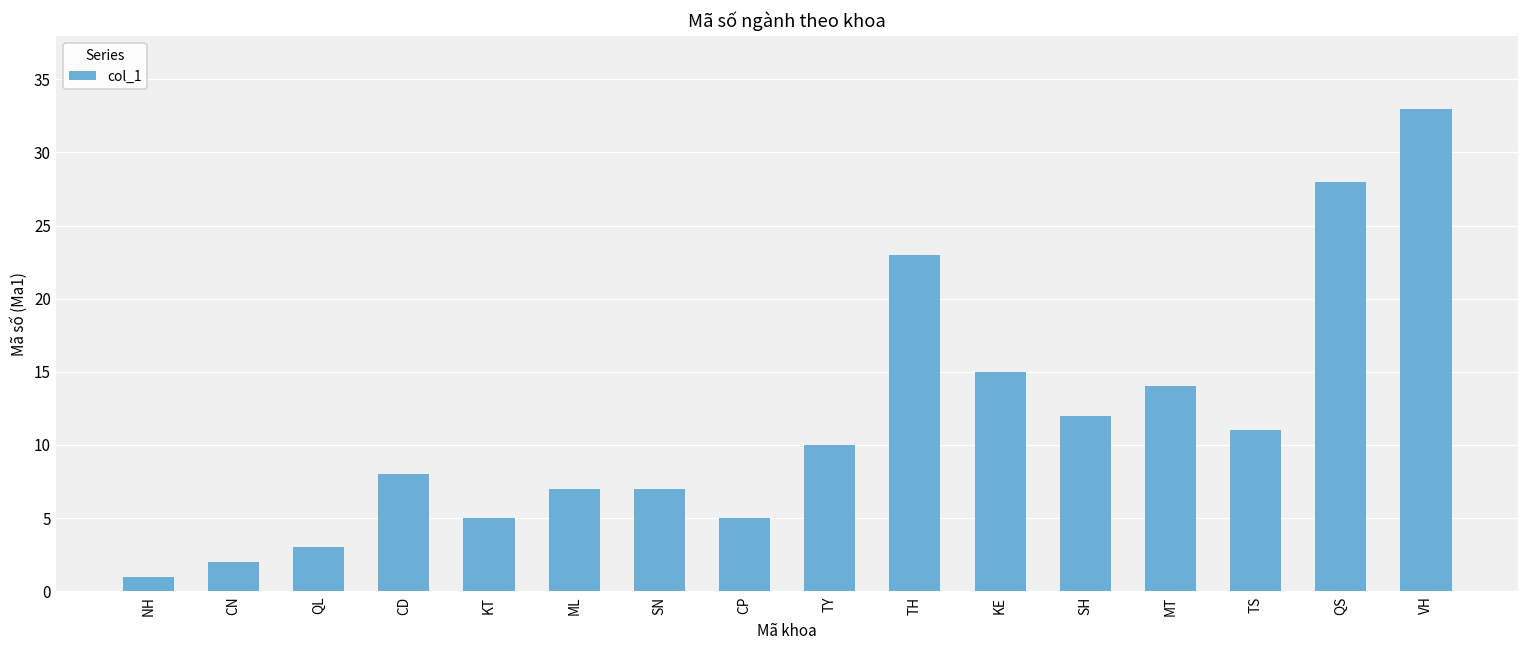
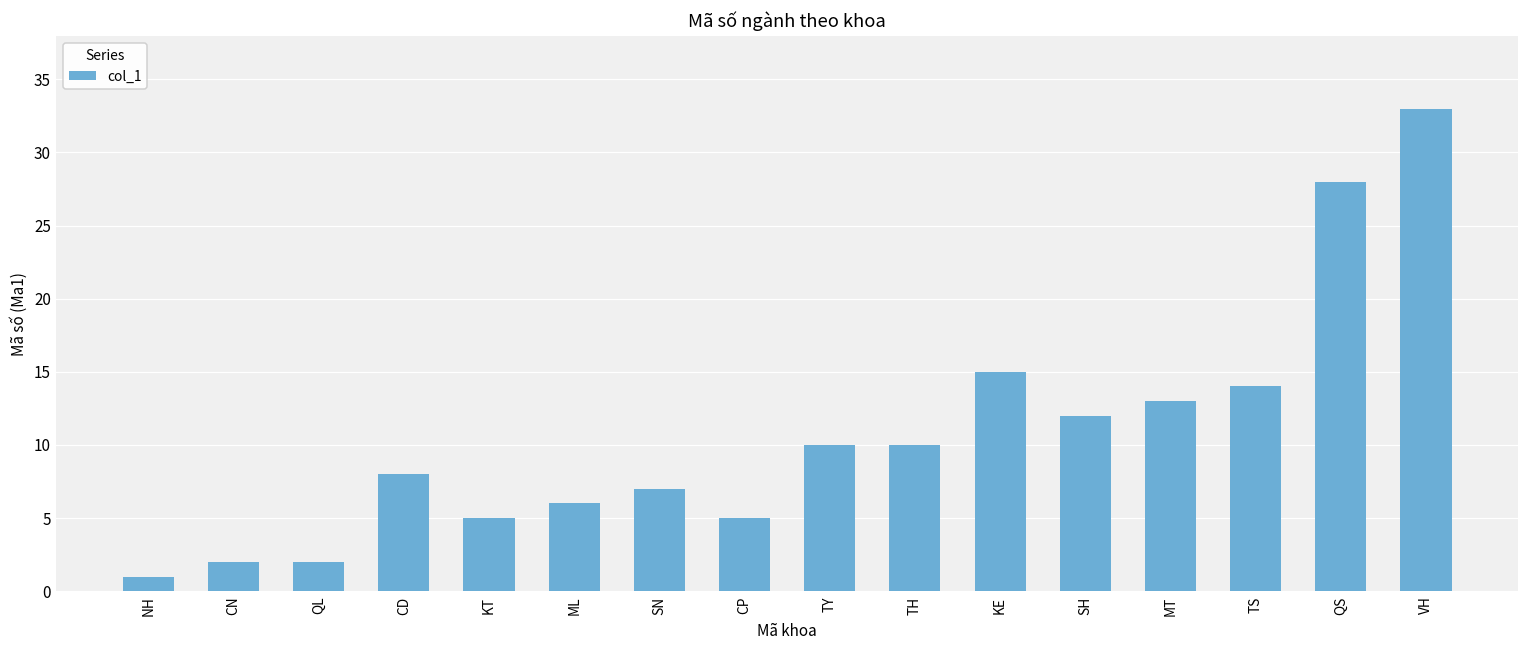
  {
    "NH": 1,
    "CN": 2,
-   "QL": 3,
+   "QL": 2,
    "CD": 8,
    "KT": 5,
-   "ML": 7,
+   "ML": 6,
    "SN": 7,
    "CP": 5,
    "TY": 10,
-   "TH": 23,
+   "TH": 10,
    "KE": 15,
    "SH": 12,
-   "MT": 14,
-   "TS": 11,
+   "MT": 13,
+   "TS": 14,
    "QS": 28,
    "VH": 33
  }
